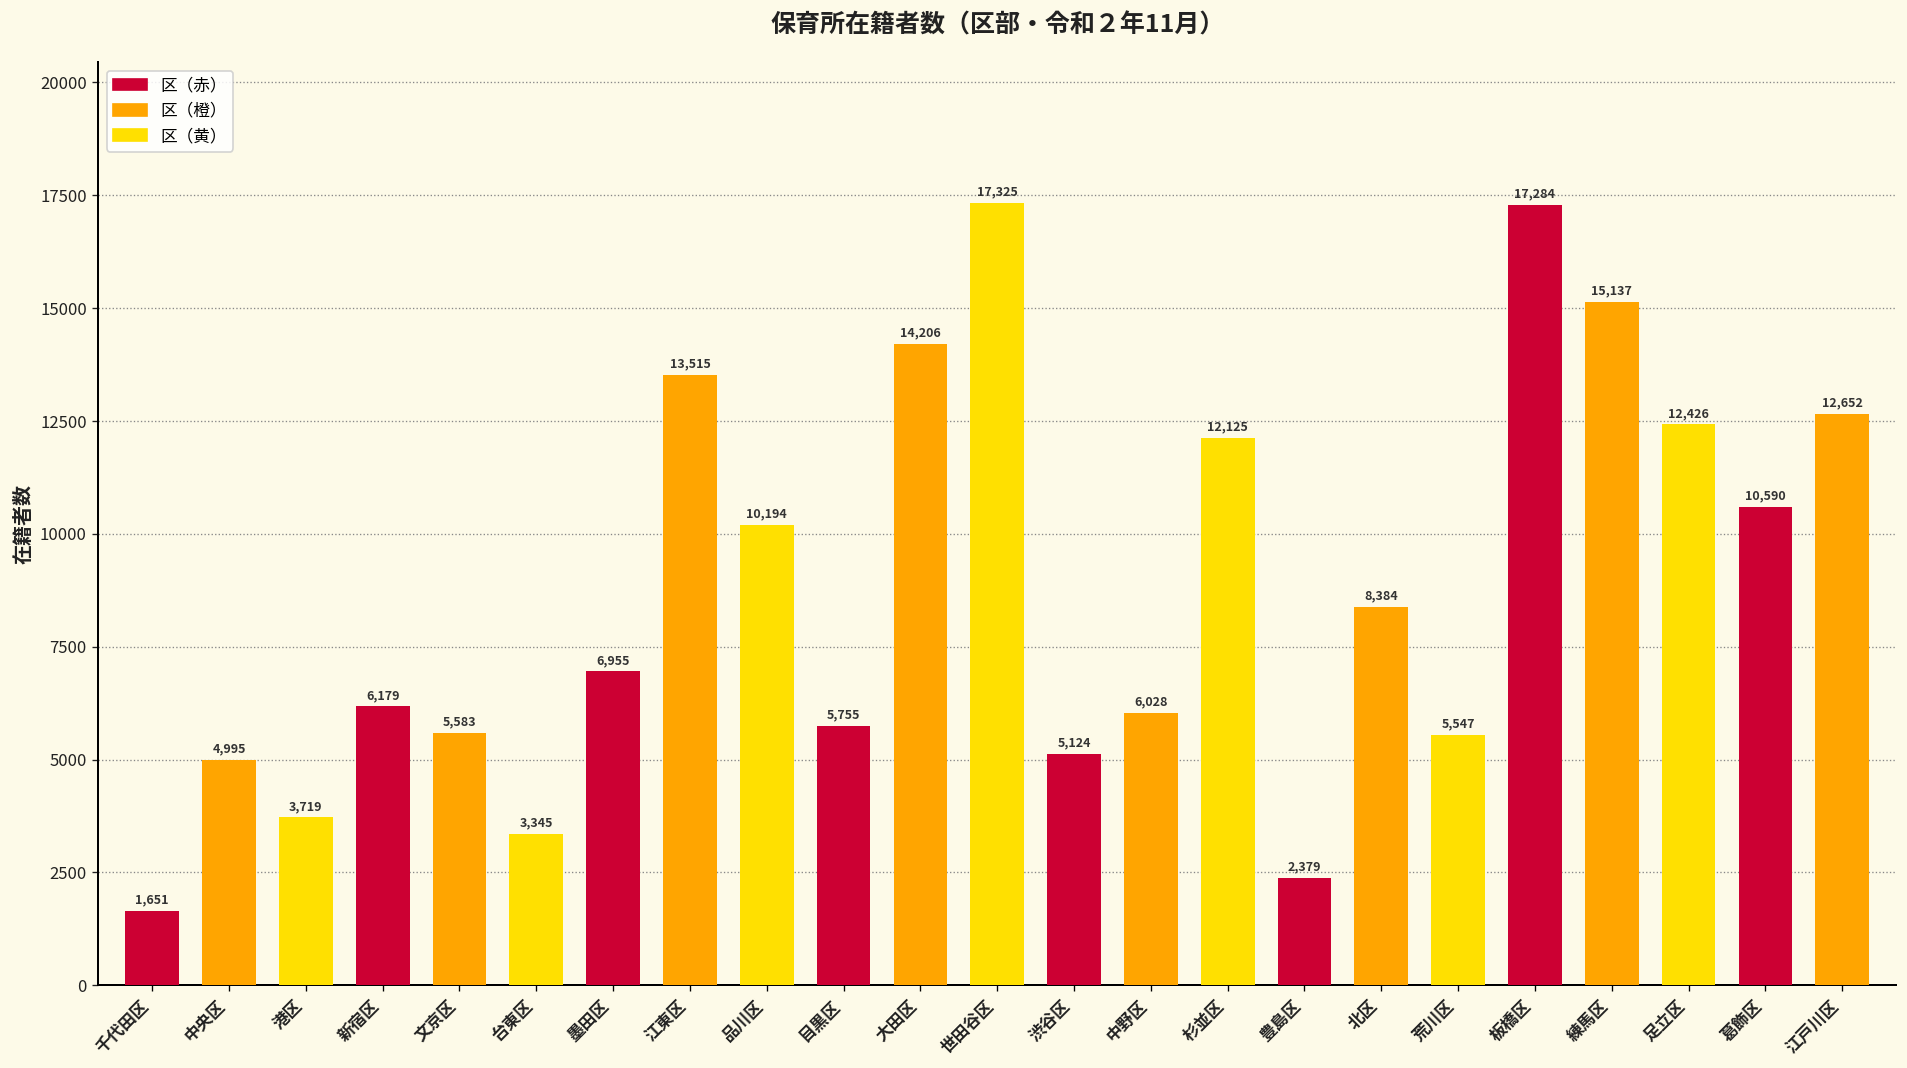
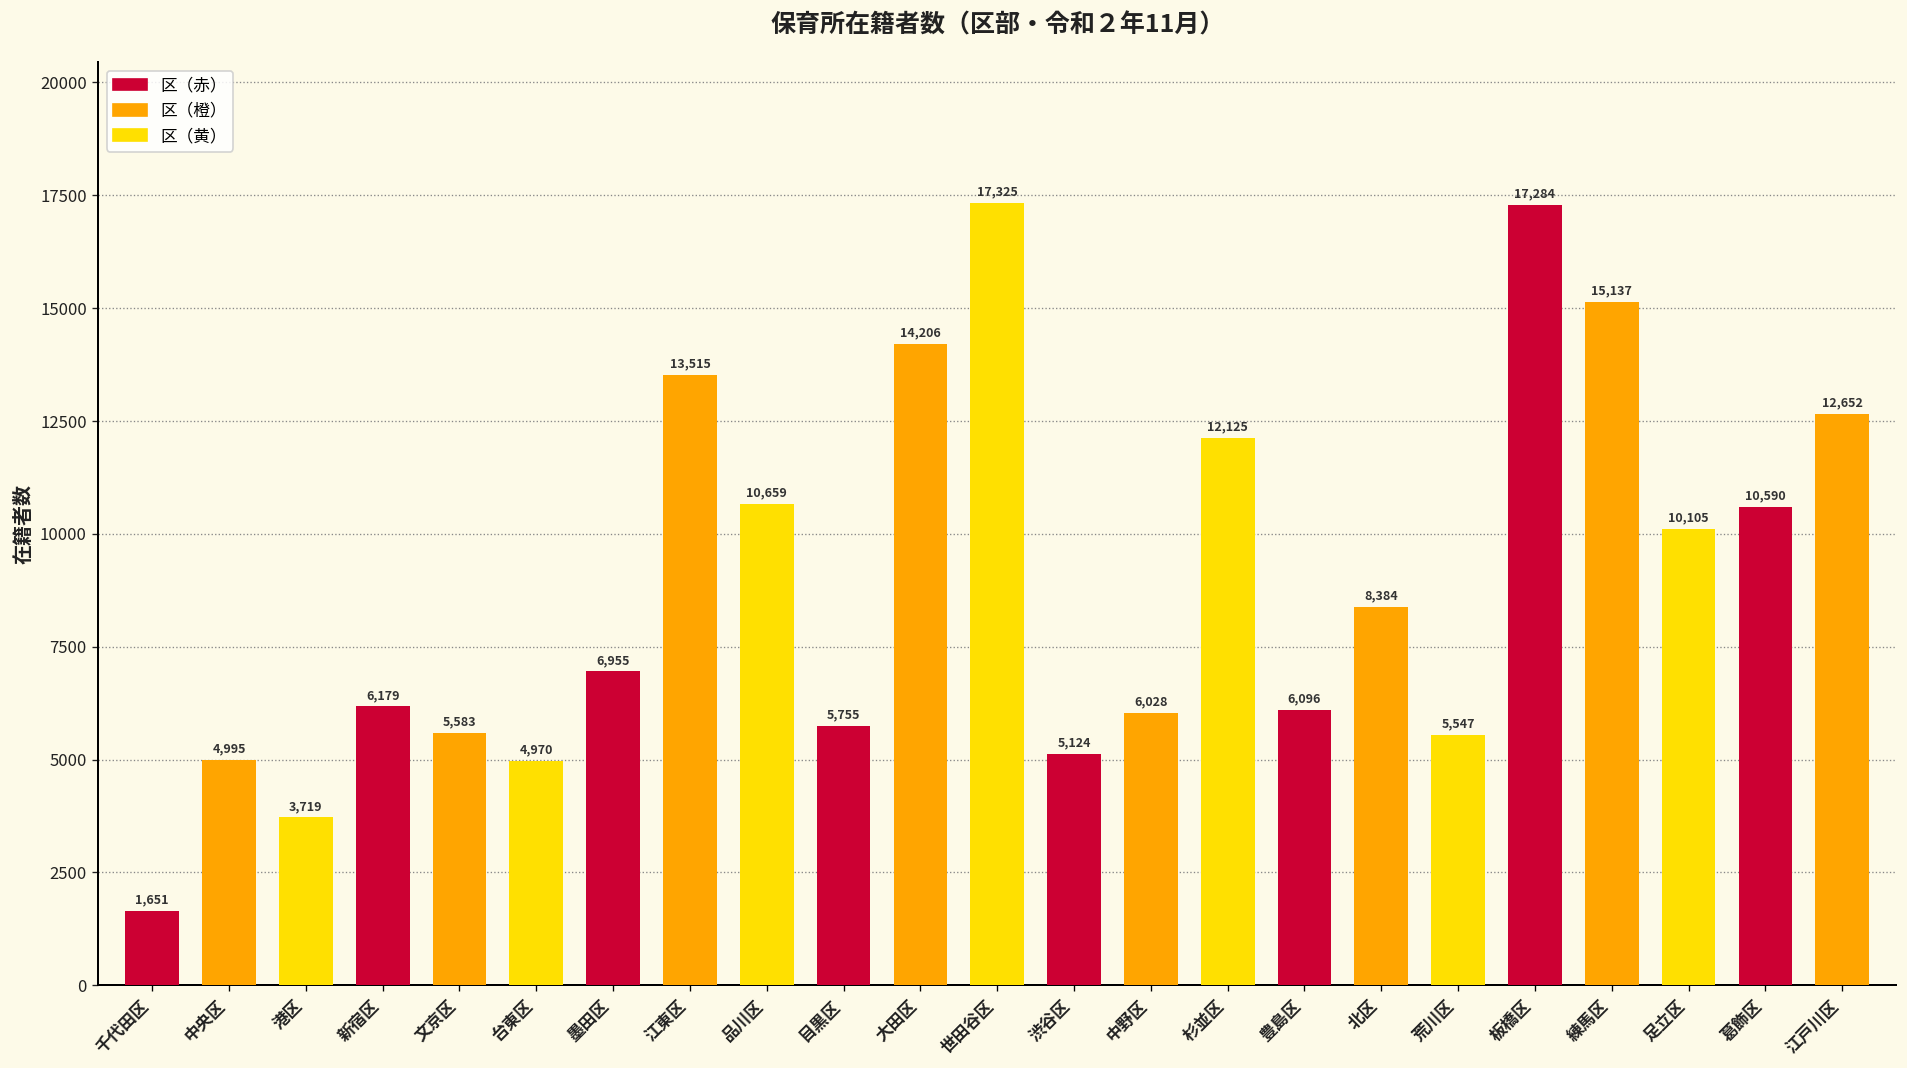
  {
    "千代田区": "1,651",
    "中央区": "4,995",
    "港区": "3,719",
    "新宿区": "6,179",
    "文京区": "5,583",
-   "台東区": "3,345",
+   "台東区": "4,970",
    "墨田区": "6,955",
    "江東区": "13,515",
-   "品川区": "10,194",
+   "品川区": "10,659",
    "目黒区": "5,755",
    "大田区": "14,206",
    "世田谷区": "17,325",
    "渋谷区": "5,124",
    "中野区": "6,028",
    "杉並区": "12,125",
-   "豊島区": "2,379",
+   "豊島区": "6,096",
    "北区": "8,384",
    "荒川区": "5,547",
    "板橋区": "17,284",
    "練馬区": "15,137",
-   "足立区": "12,426",
+   "足立区": "10,105",
    "葛飾区": "10,590",
    "江戸川区": "12,652"
  }
